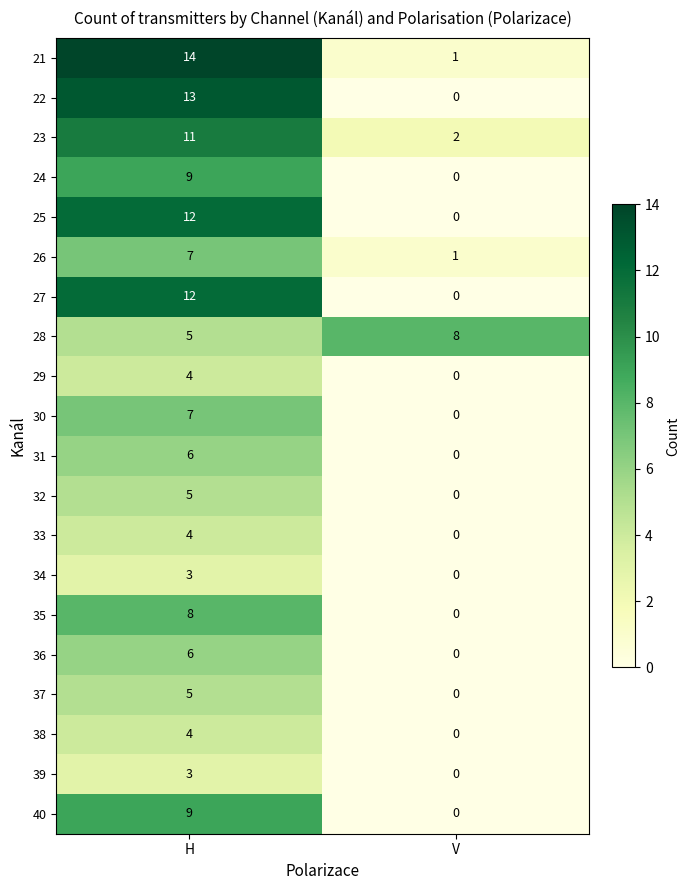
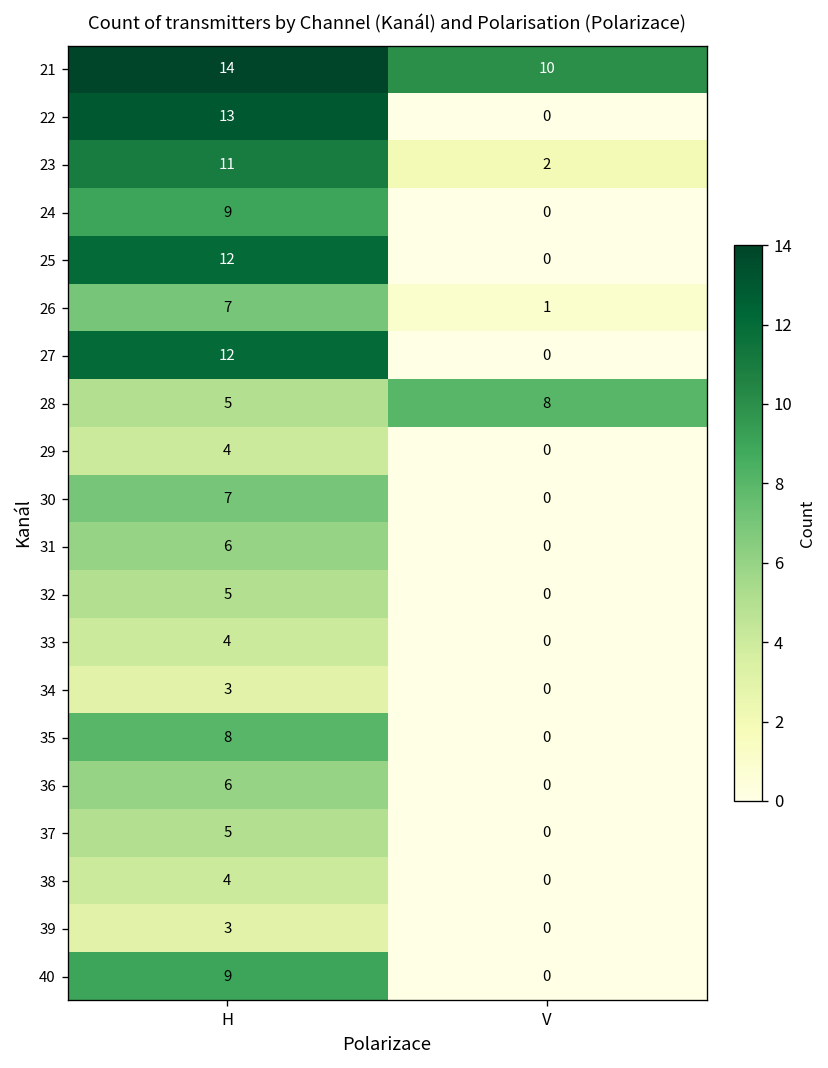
  {
    "21": {
      "H": 14,
-     "V": 1
+     "V": 10
    },
    "22": {
      "H": 13,
      "V": 0
    },
    "23": {
      "H": 11,
      "V": 2
    },
    "24": {
      "H": 9,
      "V": 0
    },
    "25": {
      "H": 12,
      "V": 0
    },
    "26": {
      "H": 7,
      "V": 1
    },
    "27": {
      "H": 12,
      "V": 0
    },
    "28": {
      "H": 5,
      "V": 8
    },
    "29": {
      "H": 4,
      "V": 0
    },
    "30": {
      "H": 7,
      "V": 0
    },
    "31": {
      "H": 6,
      "V": 0
    },
    "32": {
      "H": 5,
      "V": 0
    },
    "33": {
      "H": 4,
      "V": 0
    },
    "34": {
      "H": 3,
      "V": 0
    },
    "35": {
      "H": 8,
      "V": 0
    },
    "36": {
      "H": 6,
      "V": 0
    },
    "37": {
      "H": 5,
      "V": 0
    },
    "38": {
      "H": 4,
      "V": 0
    },
    "39": {
      "H": 3,
      "V": 0
    },
    "40": {
      "H": 9,
      "V": 0
    }
  }
